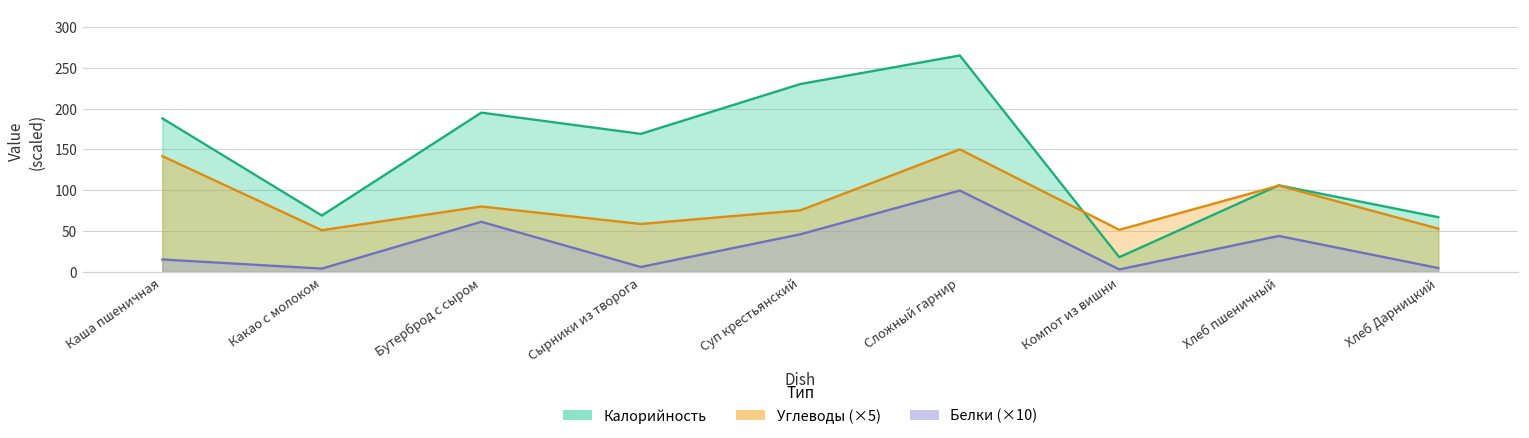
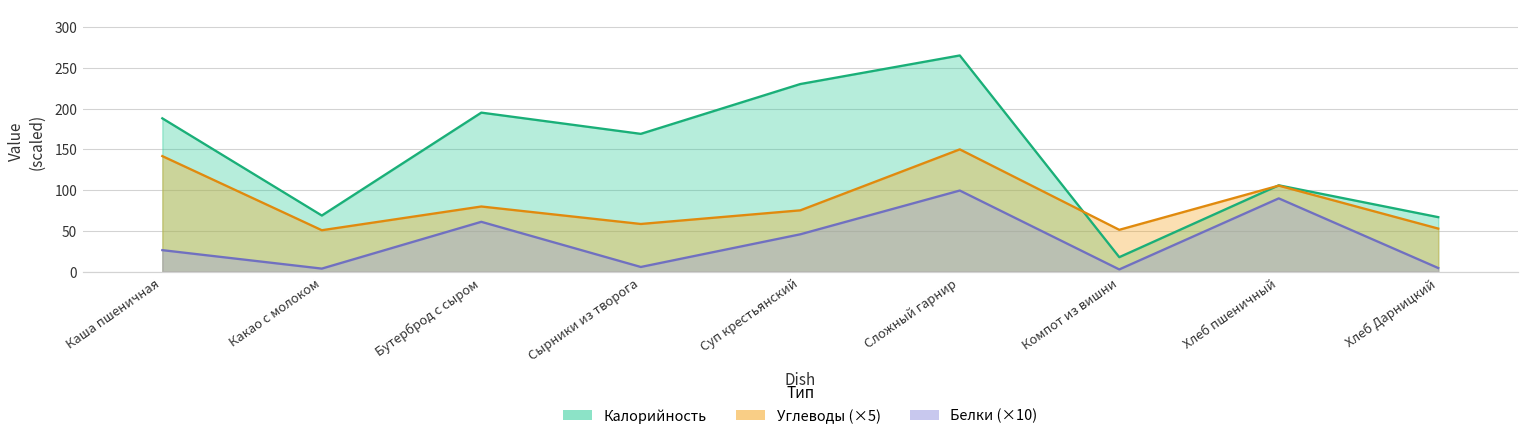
  {
    "Калорийность": {
      "Каша пшеничная": 190,
      "Какао с молоком": 70,
      "Бутерброд с сыром": 200,
      "Сырники из творога": 170,
      "Суп крестьянский": 230,
      "Сложный гарнир": 270,
      "Компот из вишни": 20,
      "Хлеб Дарницкий": 70
    },
    "Углеводы (×5)": {
      "Каша пшеничная": 140,
      "Какао с молоком": 50,
      "Бутерброд с сыром": 80,
      "Сырники из творога": 60,
      "Суп крестьянский": 80,
      "Сложный гарнир": 150,
      "Компот из вишни": 50,
      "Хлеб Дарницкий": 50
    },
    "Белки (×10)": {
-     "Каша пшеничная": 20,
+     "Каша пшеничная": 30,
      "Какао с молоком": 0,
      "Бутерброд с сыром": 60,
      "Сырники из творога": 10,
      "Суп крестьянский": 50,
      "Сложный гарнир": 100,
      "Компот из вишни": 0,
-     "Хлеб пшеничный": 40,
+     "Хлеб пшеничный": 90,
      "Хлеб Дарницкий": 0
    }
  }
